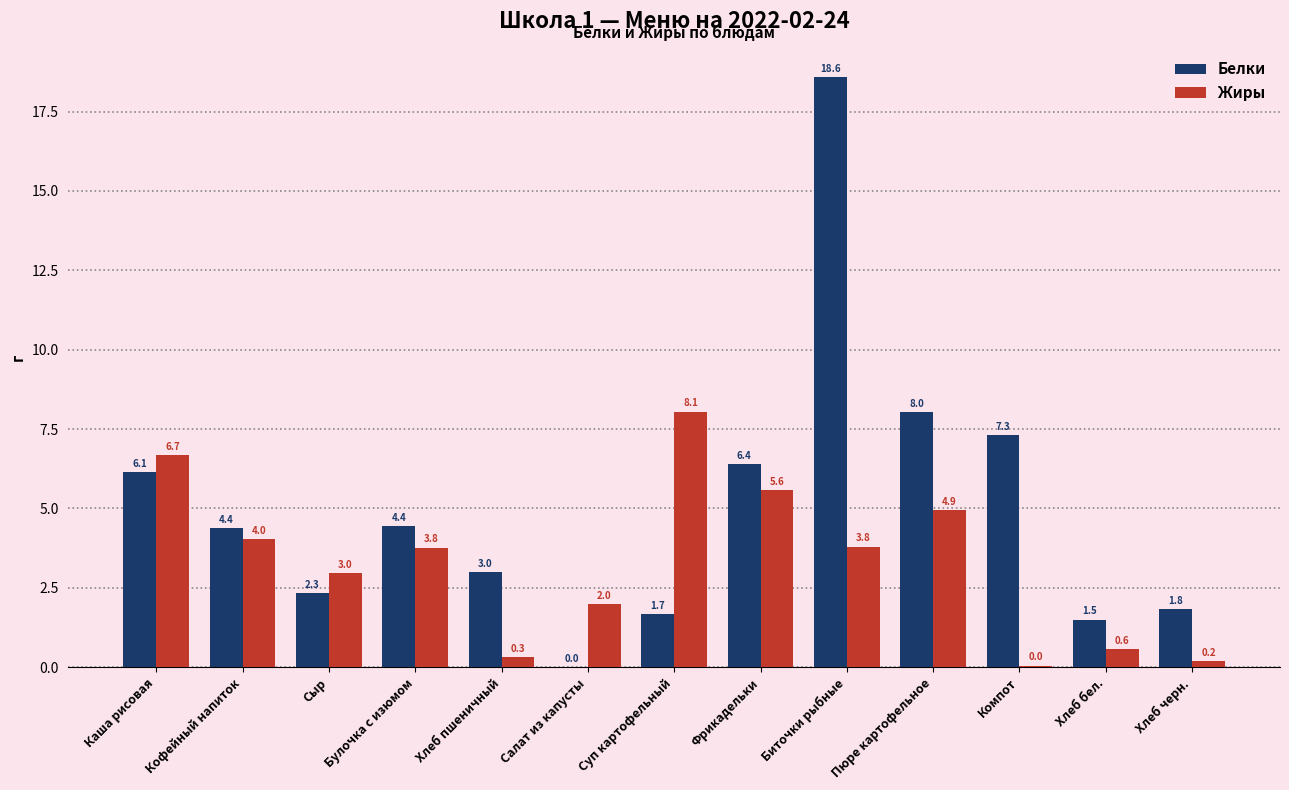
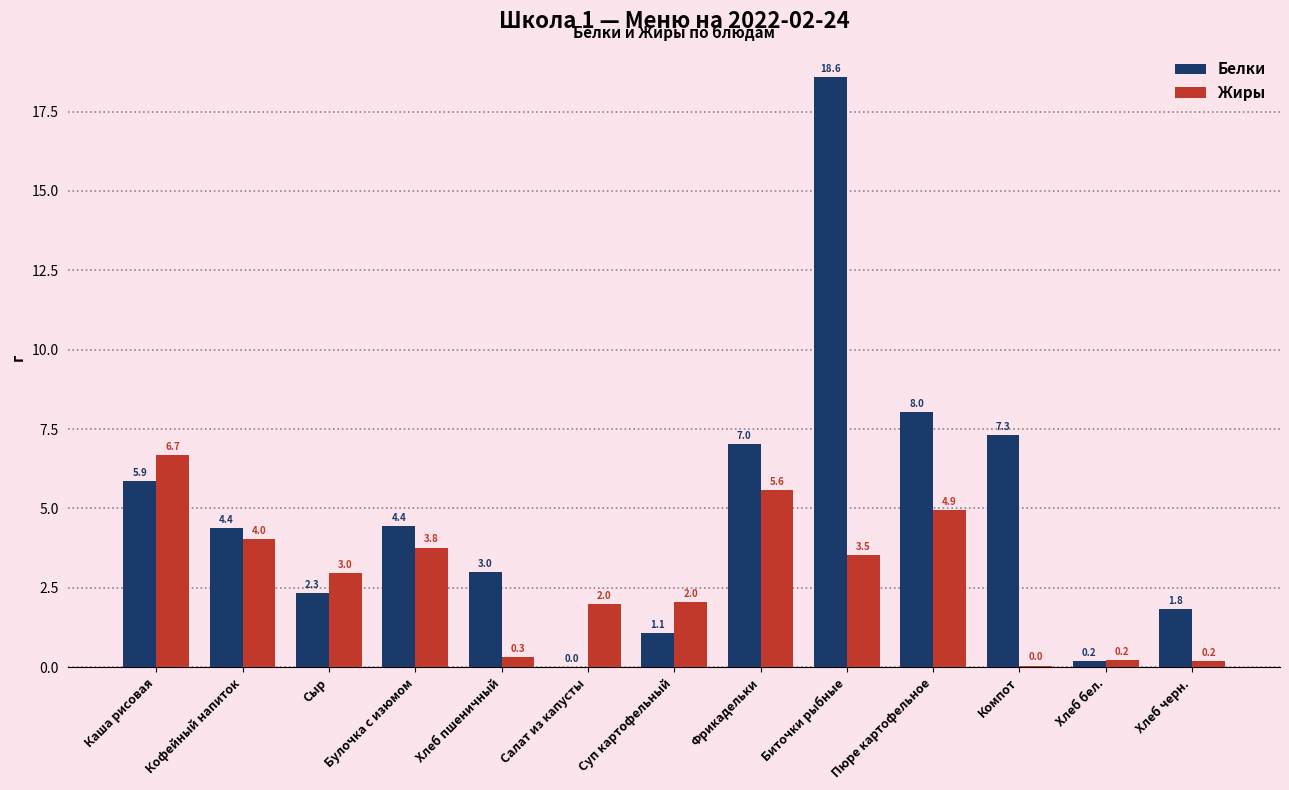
  {
    "Белки": {
-     "Каша рисовая": 6.1,
+     "Каша рисовая": 5.9,
      "Кофейный напиток": 4.4,
      "Сыр": 2.3,
      "Булочка с изюмом": 4.4,
      "Хлеб пшеничный": 3.0,
      "Салат из капусты": 0.0,
-     "Суп картофельный": 1.7,
-     "Фрикадельки": 6.4,
+     "Суп картофельный": 1.1,
+     "Фрикадельки": 7.0,
      "Биточки рыбные": 18.6,
      "Пюре картофельное": 8.0,
      "Компот": 7.3,
-     "Хлеб бел.": 1.5,
+     "Хлеб бел.": 0.2,
      "Хлеб черн.": 1.8
    },
    "Жиры": {
      "Каша рисовая": 6.7,
      "Кофейный напиток": 4.0,
      "Сыр": 3.0,
      "Булочка с изюмом": 3.8,
      "Хлеб пшеничный": 0.3,
      "Салат из капусты": 2.0,
-     "Суп картофельный": 8.1,
+     "Суп картофельный": 2.0,
      "Фрикадельки": 5.6,
-     "Биточки рыбные": 3.8,
+     "Биточки рыбные": 3.5,
      "Пюре картофельное": 4.9,
      "Компот": 0.0,
-     "Хлеб бел.": 0.6,
+     "Хлеб бел.": 0.2,
      "Хлеб черн.": 0.2
    }
  }
